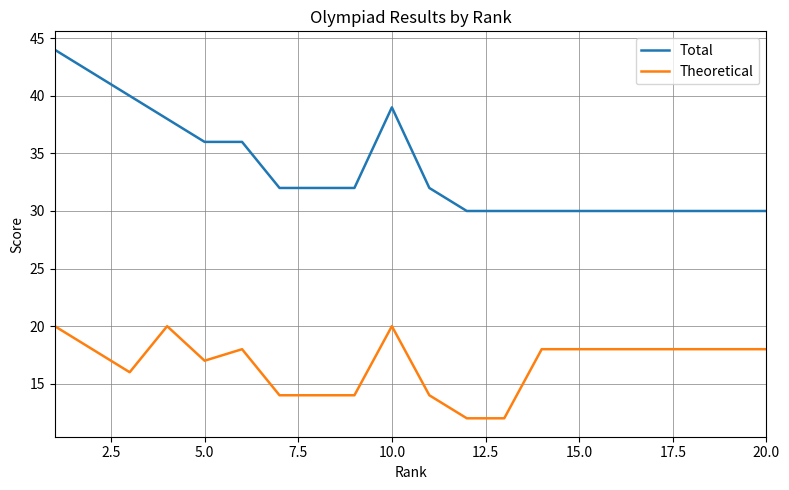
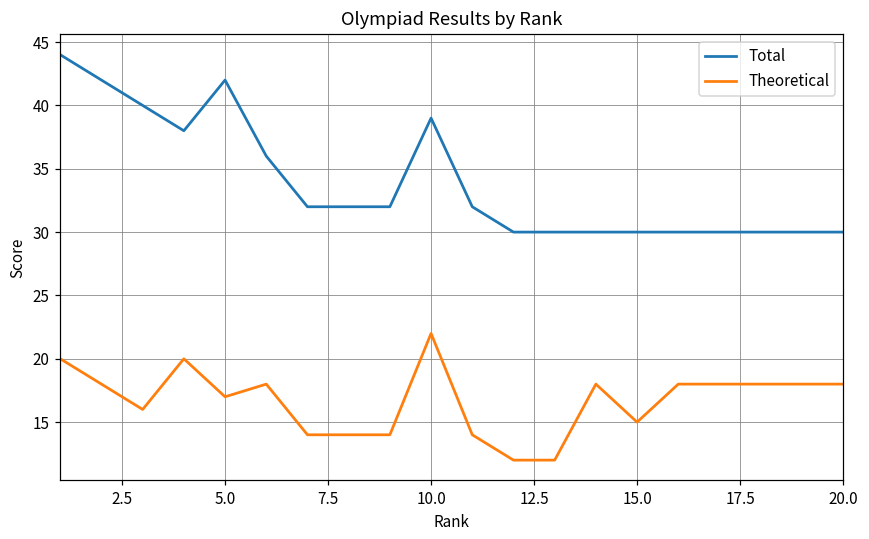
  {
    "Total": {
-     "5.0": 36,
+     "5.0": 42,
      "10.0": 39,
      "15.0": 30,
      "20.0": 30
    },
    "Theoretical": {
      "5.0": 17,
-     "10.0": 20,
-     "15.0": 18,
+     "10.0": 22,
+     "15.0": 15,
      "20.0": 18
    }
  }
